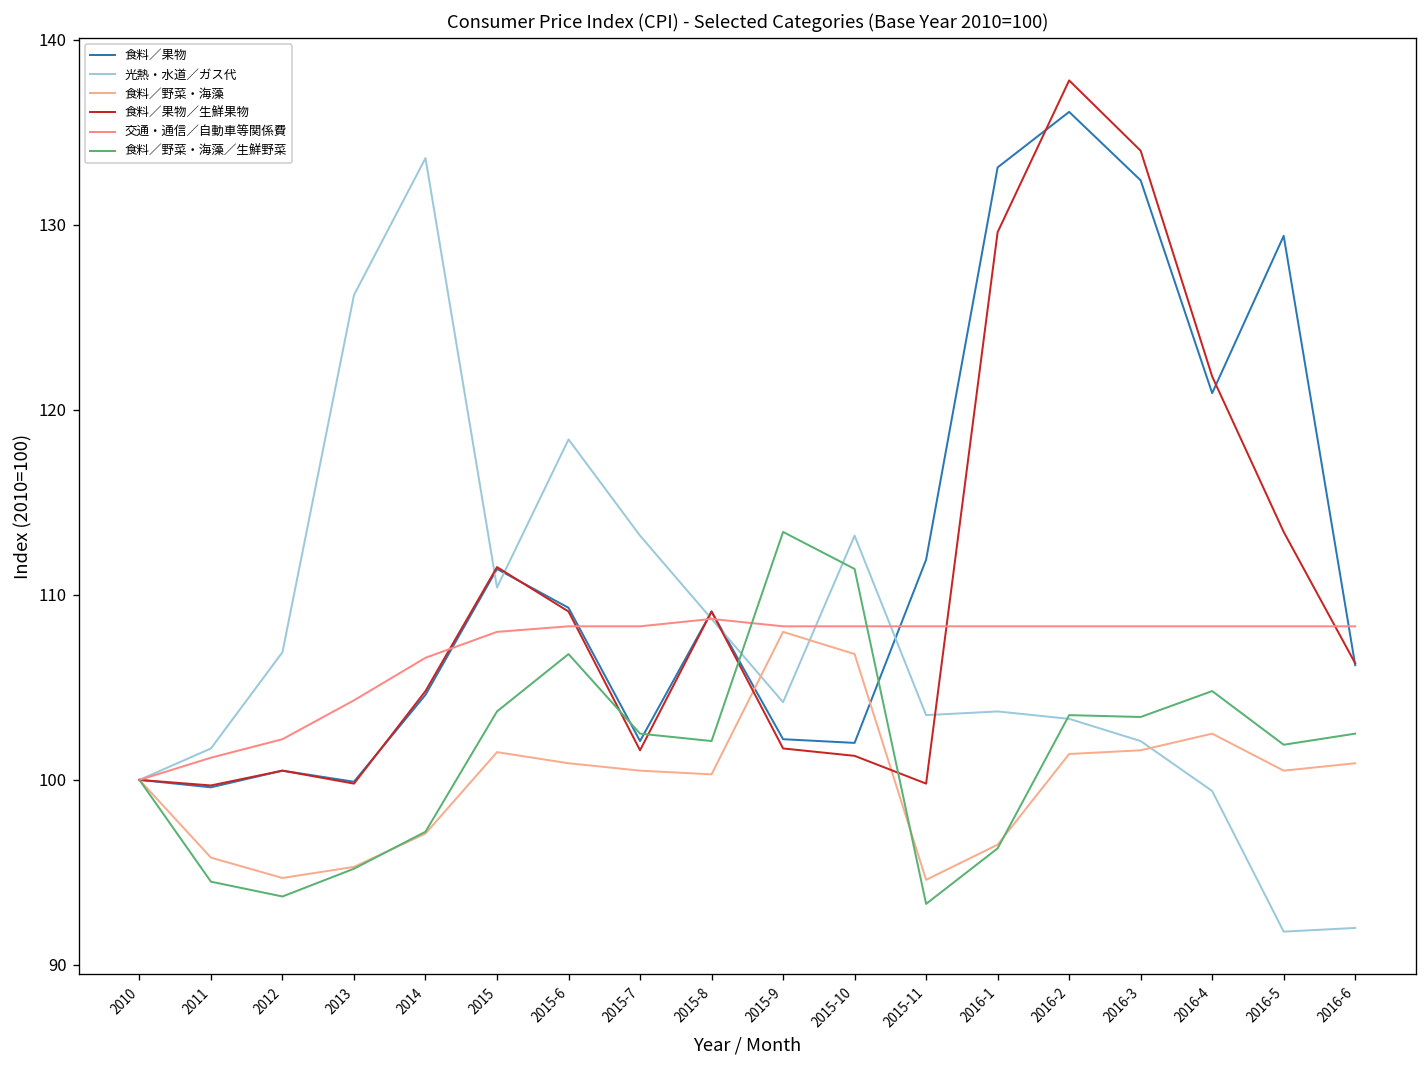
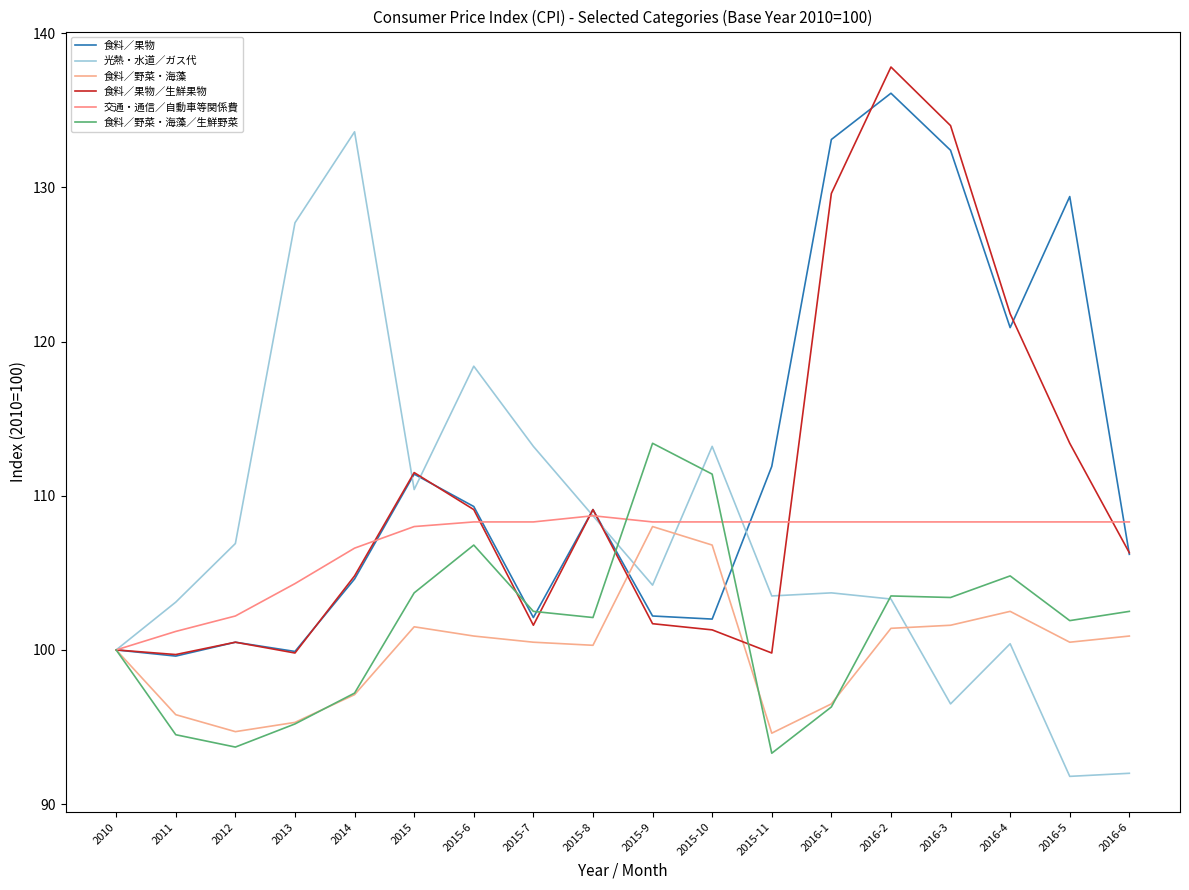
  {
    "食料／果物": {
      "2014": 104.6,
      "2015-6": 109.3,
      "2015-7": 102.1,
      "2015-9": 102.2,
      "2015-10": 102.0,
      "2015-11": 111.9,
      "2016-1": 133.1,
      "2016-2": 136.1,
      "2016-3": 132.4,
      "2016-4": 120.9,
      "2016-5": 129.4
    },
    "光熱・水道／ガス代": {
-     "2011": 101.7,
+     "2011": 103.1,
      "2012": 106.9,
-     "2013": 126.2,
+     "2013": 127.7,
      "2014": 133.6,
      "2015": 110.4,
      "2015-6": 118.4,
      "2015-7": 113.2,
      "2015-9": 104.2,
      "2015-10": 113.2,
      "2015-11": 103.5,
      "2016-1": 103.7,
      "2016-2": 103.3,
-     "2016-3": 102.1,
-     "2016-4": 99.4,
+     "2016-3": 96.5,
+     "2016-4": 100.4,
      "2016-5": 91.8,
      "2016-6": 92.0
    },
    "食料／果物／生鮮果物": {
      "2014": 104.8,
      "2015-6": 109.1,
      "2015-7": 101.6,
      "2015-9": 101.7,
      "2015-10": 101.3,
      "2015-11": 99.8,
      "2016-1": 129.6,
      "2016-2": 137.8,
      "2016-3": 134.0,
      "2016-4": 121.8,
      "2016-5": 113.4
    },
    "食料／野菜・海藻／生鮮野菜": {
      "2011": 94.5,
      "2012": 93.7,
      "2015": 103.7,
      "2015-6": 106.8,
      "2015-7": 102.5,
      "2015-8": 102.1,
      "2015-9": 113.4,
      "2015-10": 111.4,
      "2015-11": 93.3,
      "2016-1": 96.3,
      "2016-2": 103.5,
      "2016-3": 103.4,
      "2016-4": 104.8,
      "2016-5": 101.9,
      "2016-6": 102.5
    }
  }
